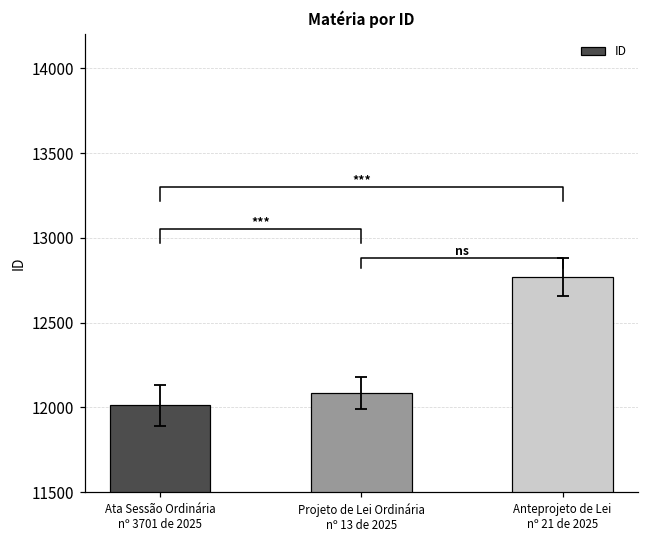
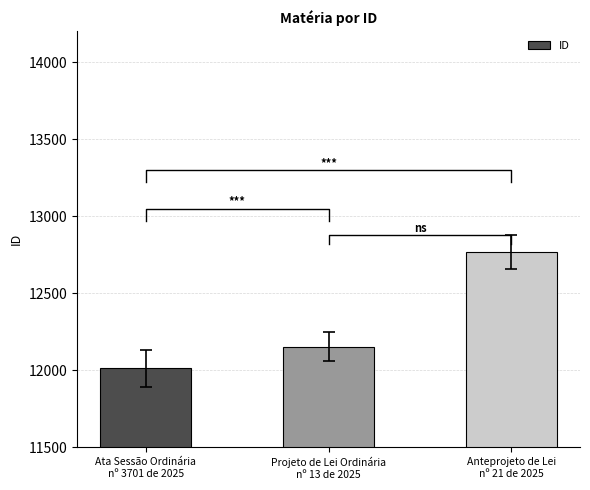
  {
    "ID": {
      "Ata Sessão Ordinária nº 3701 de 2025": 12010,
-     "Projeto de Lei Ordinária nº 13 de 2025": 12090,
+     "Projeto de Lei Ordinária nº 13 de 2025": 12150,
      "Anteprojeto de Lei nº 21 de 2025": 12770
    }
  }
